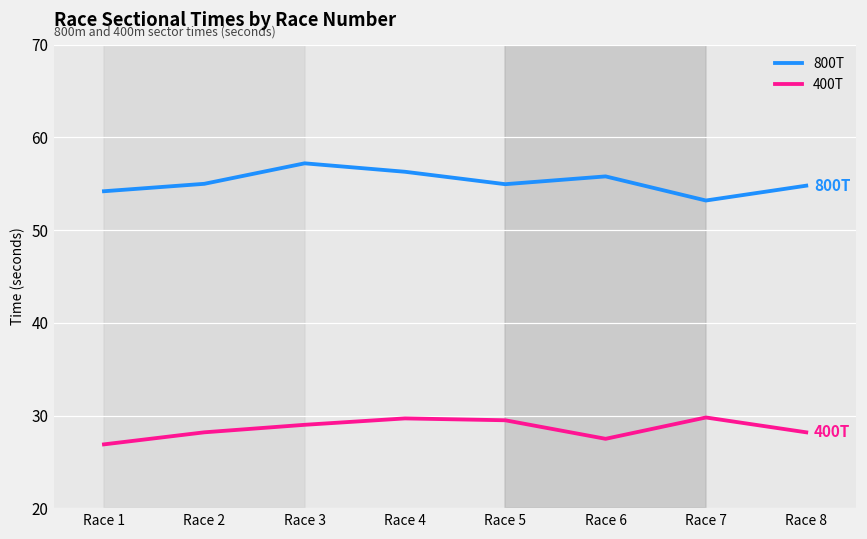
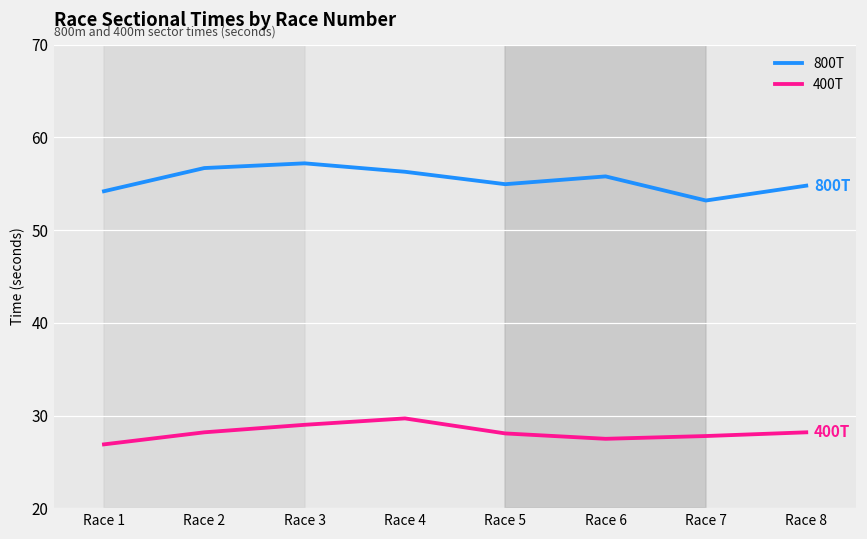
  {
    "800T": {
      "Race 1": 54,
-     "Race 2": 55,
+     "Race 2": 57,
      "Race 3": 57,
      "Race 4": 56,
      "Race 5": 55,
      "Race 6": 56,
      "Race 7": 53
    },
    "400T": {
      "Race 1": 27,
      "Race 2": 28,
      "Race 3": 29,
      "Race 4": 30,
-     "Race 5": 30,
+     "Race 5": 28,
      "Race 6": 28,
-     "Race 7": 30
+     "Race 7": 28
    }
  }
